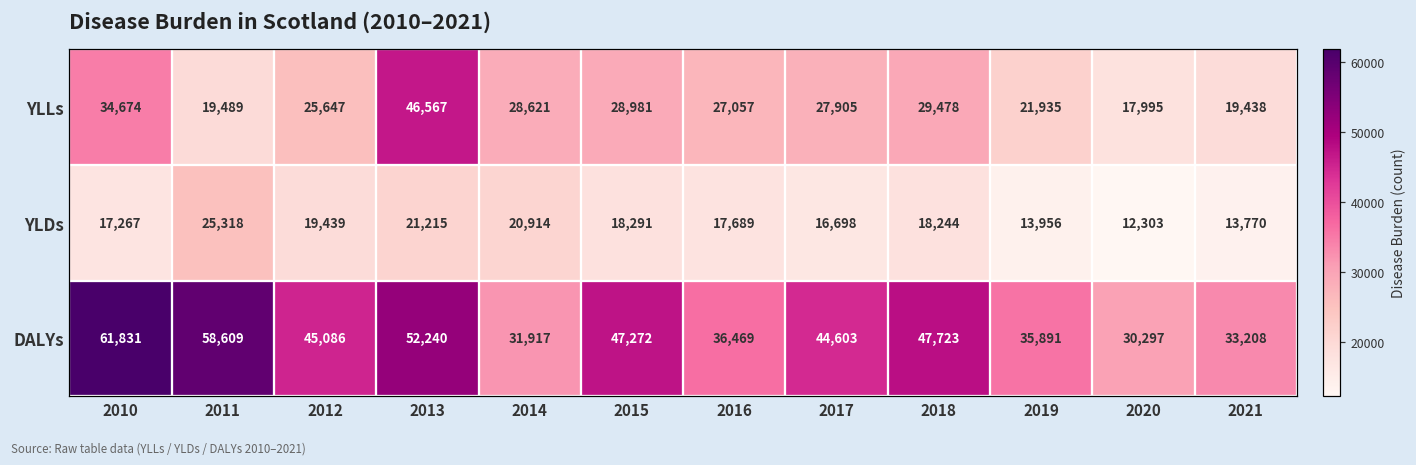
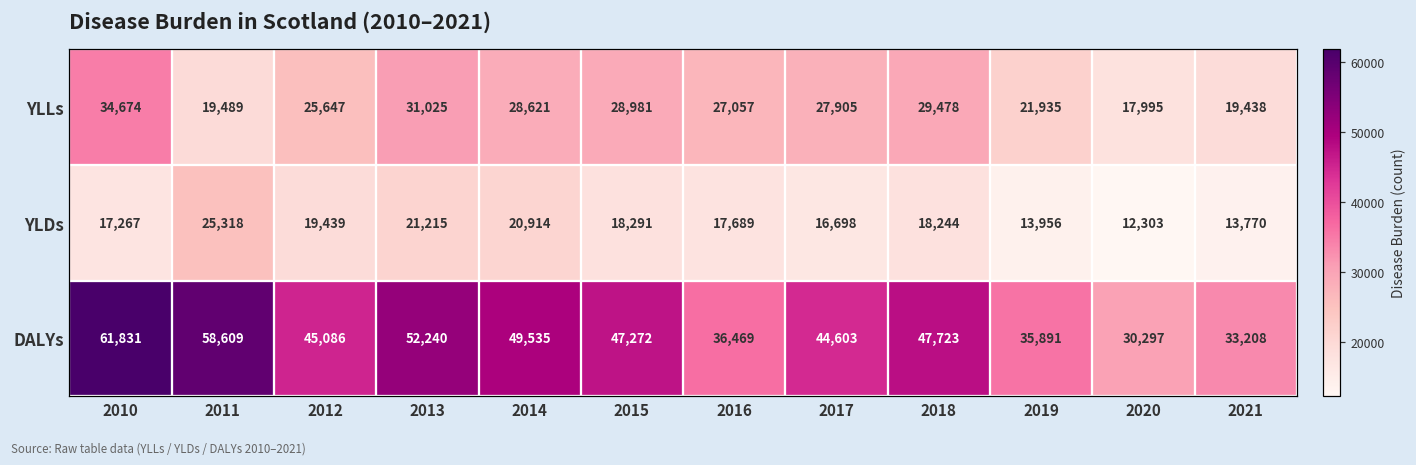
  {
    "YLLs": {
      "2010": "34,674",
      "2011": "19,489",
      "2012": "25,647",
-     "2013": "46,567",
+     "2013": "31,025",
      "2014": "28,621",
      "2015": "28,981",
      "2016": "27,057",
      "2017": "27,905",
      "2018": "29,478",
      "2019": "21,935",
      "2020": "17,995",
      "2021": "19,438"
    },
    "YLDs": {
      "2010": "17,267",
      "2011": "25,318",
      "2012": "19,439",
      "2013": "21,215",
      "2014": "20,914",
      "2015": "18,291",
      "2016": "17,689",
      "2017": "16,698",
      "2018": "18,244",
      "2019": "13,956",
      "2020": "12,303",
      "2021": "13,770"
    },
    "DALYs": {
      "2010": "61,831",
      "2011": "58,609",
      "2012": "45,086",
      "2013": "52,240",
-     "2014": "31,917",
+     "2014": "49,535",
      "2015": "47,272",
      "2016": "36,469",
      "2017": "44,603",
      "2018": "47,723",
      "2019": "35,891",
      "2020": "30,297",
      "2021": "33,208"
    }
  }
